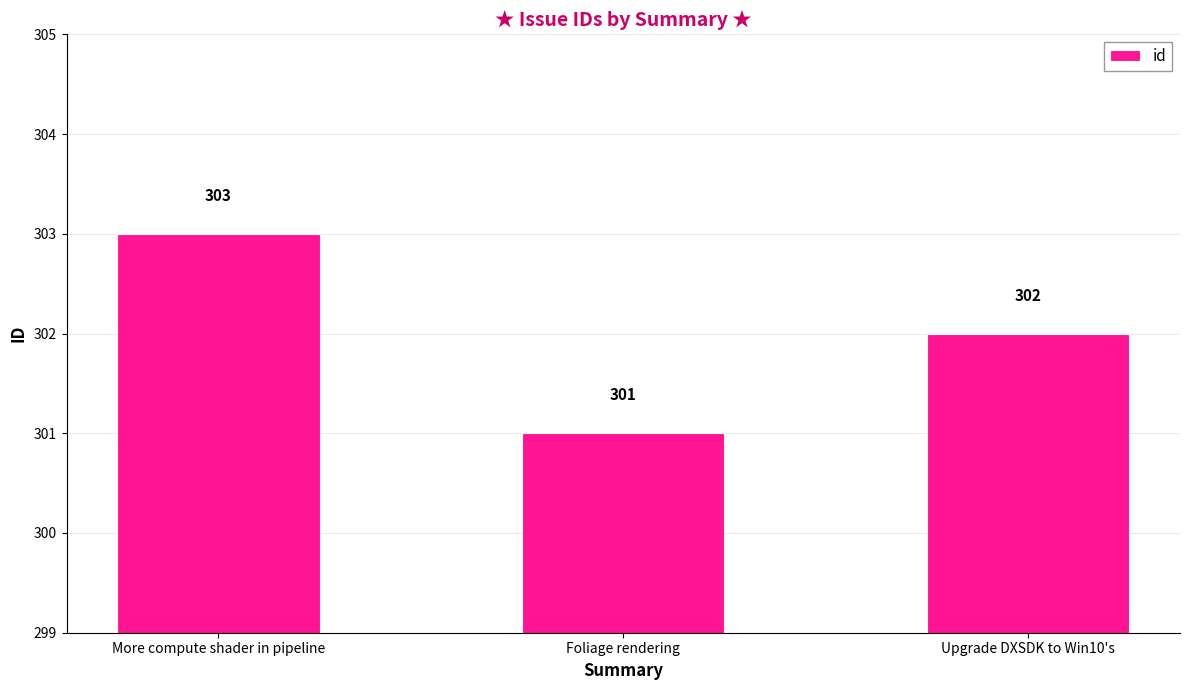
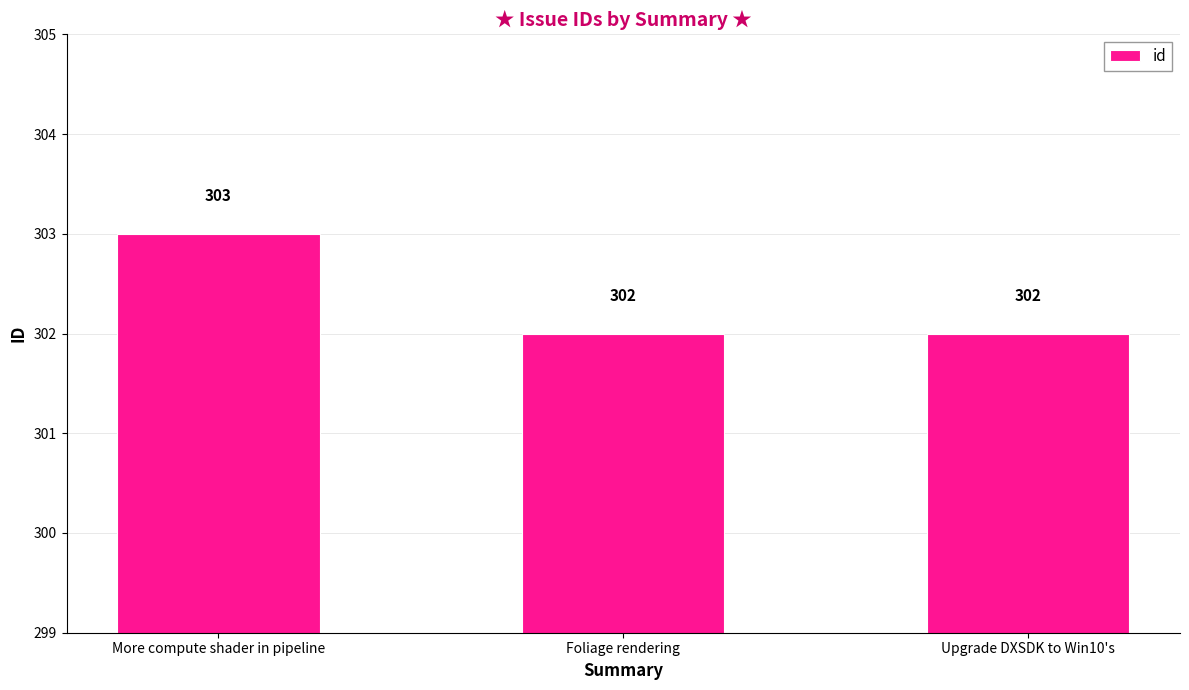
  {
-   "Foliage rendering": 301
+   "Foliage rendering": 302
  }
